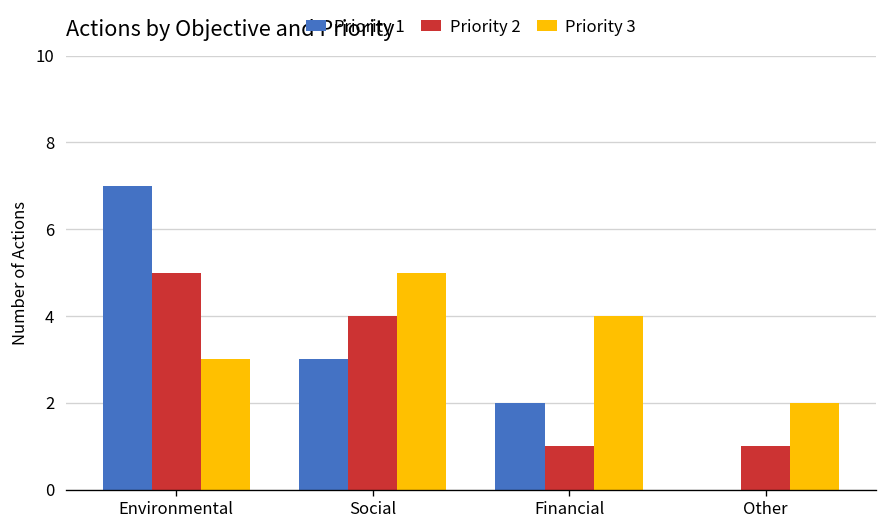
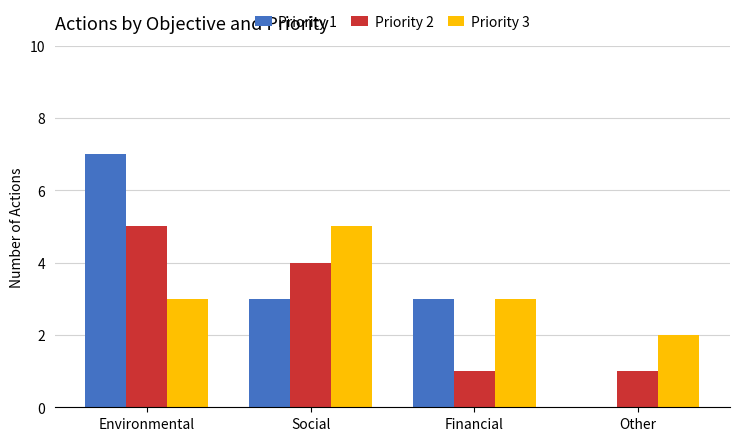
  {
    "Priority 1": {
      "Environmental": 7,
      "Social": 3,
-     "Financial": 2,
+     "Financial": 3,
      "Other": 0
    },
    "Priority 2": {
      "Environmental": 5,
      "Social": 4,
      "Financial": 1,
      "Other": 1
    },
    "Priority 3": {
      "Environmental": 3,
      "Social": 5,
-     "Financial": 4,
+     "Financial": 3,
      "Other": 2
    }
  }
